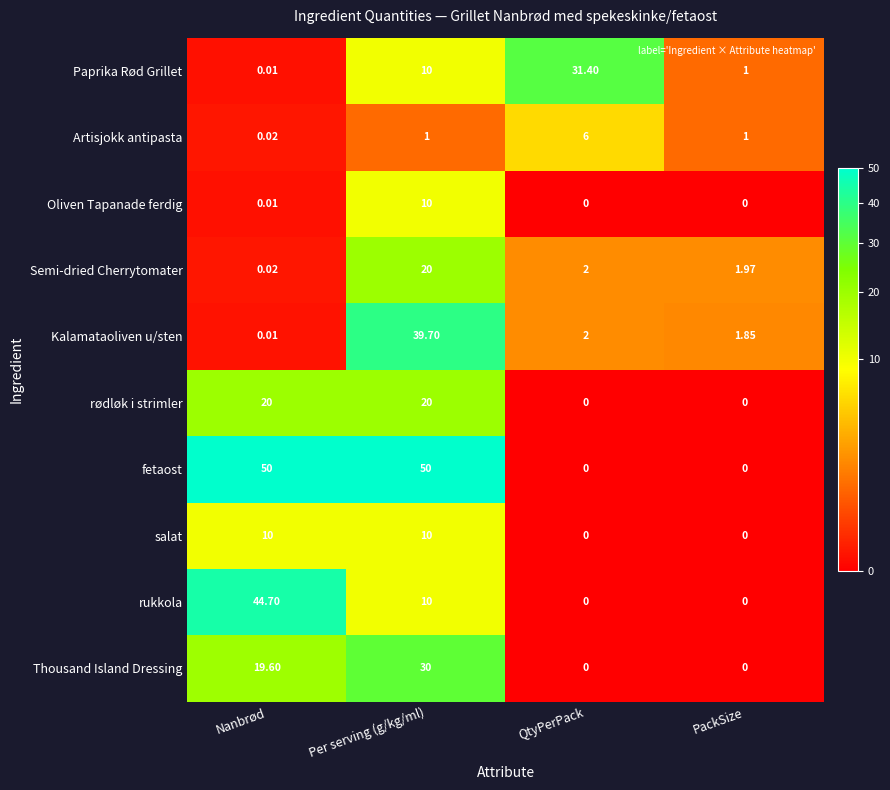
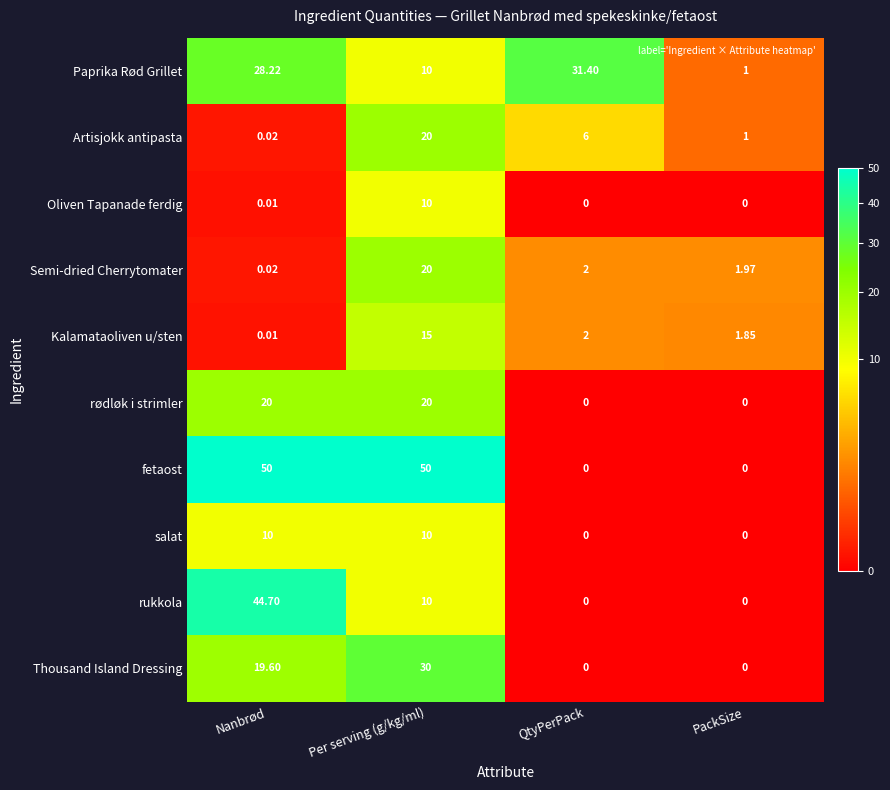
  {
    "Paprika Rød Grillet": {
-     "Nanbrød": 0.01,
+     "Nanbrød": 28.22,
      "Per serving (g/kg/ml)": 10,
      "QtyPerPack": 31.40,
      "PackSize": 1
    },
    "Artisjokk antipasta": {
      "Nanbrød": 0.02,
-     "Per serving (g/kg/ml)": 1,
+     "Per serving (g/kg/ml)": 20,
      "QtyPerPack": 6,
      "PackSize": 1
    },
    "Oliven Tapanade ferdig": {
      "Nanbrød": 0.01,
      "Per serving (g/kg/ml)": 10,
      "QtyPerPack": 0,
      "PackSize": 0
    },
    "Semi-dried Cherrytomater": {
      "Nanbrød": 0.02,
      "Per serving (g/kg/ml)": 20,
      "QtyPerPack": 2,
      "PackSize": 1.97
    },
    "Kalamataoliven u/sten": {
      "Nanbrød": 0.01,
-     "Per serving (g/kg/ml)": 39.70,
+     "Per serving (g/kg/ml)": 15,
      "QtyPerPack": 2,
      "PackSize": 1.85
    },
    "rødløk i strimler": {
      "Nanbrød": 20,
      "Per serving (g/kg/ml)": 20,
      "QtyPerPack": 0,
      "PackSize": 0
    },
    "fetaost": {
      "Nanbrød": 50,
      "Per serving (g/kg/ml)": 50,
      "QtyPerPack": 0,
      "PackSize": 0
    },
    "salat": {
      "Nanbrød": 10,
      "Per serving (g/kg/ml)": 10,
      "QtyPerPack": 0,
      "PackSize": 0
    },
    "rukkola": {
      "Nanbrød": 44.70,
      "Per serving (g/kg/ml)": 10,
      "QtyPerPack": 0,
      "PackSize": 0
    },
    "Thousand Island Dressing": {
      "Nanbrød": 19.60,
      "Per serving (g/kg/ml)": 30,
      "QtyPerPack": 0,
      "PackSize": 0
    }
  }
